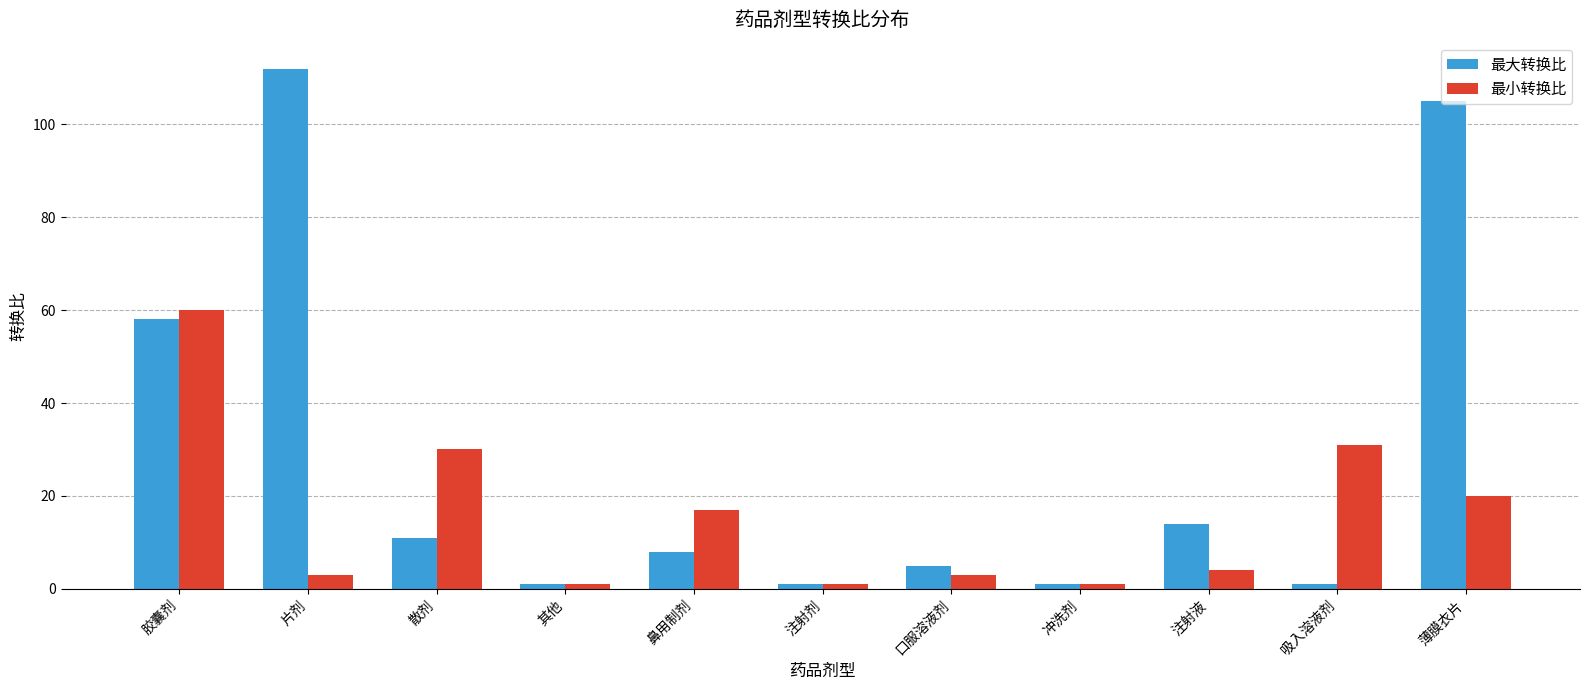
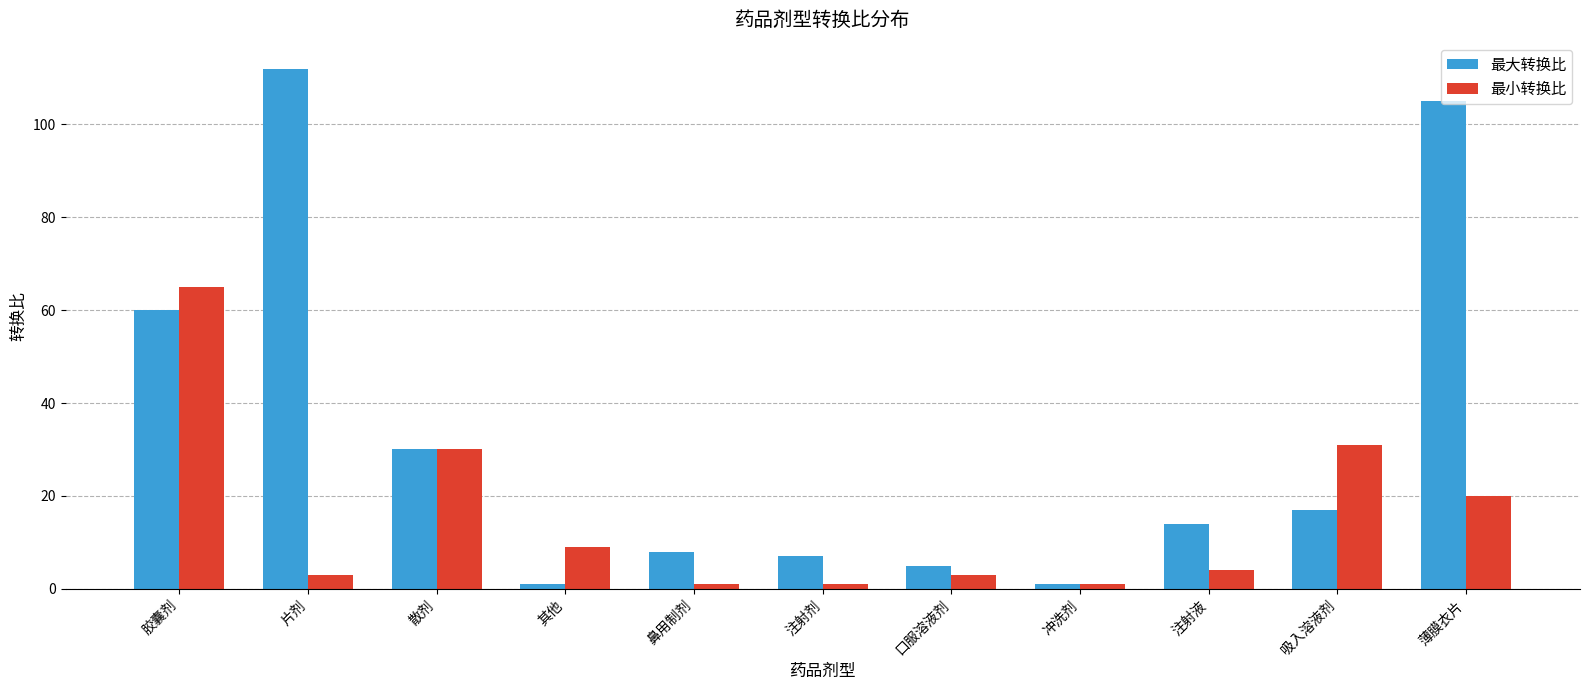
  {
    "最大转换比": {
-     "胶囊剂": 58,
+     "胶囊剂": 60,
      "片剂": 112,
-     "散剂": 11,
+     "散剂": 30,
      "其他": 1,
      "鼻用制剂": 8,
-     "注射剂": 1,
+     "注射剂": 7,
      "口服溶液剂": 5,
      "冲洗剂": 1,
      "注射液": 14,
-     "吸入溶液剂": 1
+     "吸入溶液剂": 17
    },
    "最小转换比": {
-     "胶囊剂": 60,
+     "胶囊剂": 65,
      "片剂": 3,
      "散剂": 30,
-     "其他": 1,
-     "鼻用制剂": 17,
+     "其他": 9,
+     "鼻用制剂": 1,
      "注射剂": 1,
      "口服溶液剂": 3,
      "冲洗剂": 1,
      "注射液": 4,
      "吸入溶液剂": 31,
      "薄膜衣片": 20
    }
  }
